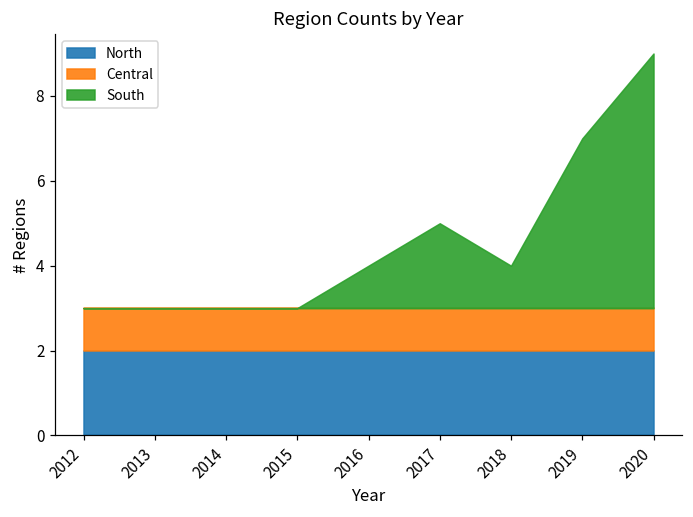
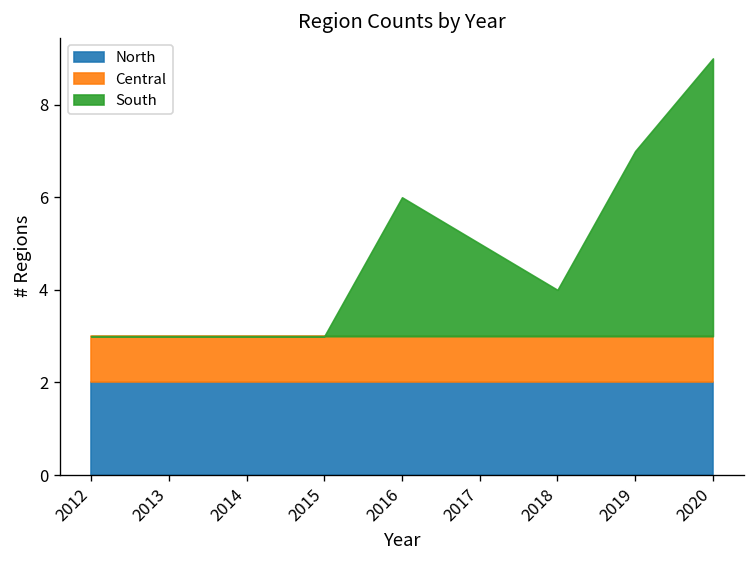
  {
    "North": {
      "2012": 2,
      "2013": 2,
      "2014": 2,
      "2015": 2,
      "2016": 2,
      "2017": 2,
      "2018": 2,
      "2019": 2,
      "2020": 2
    },
    "Central": {
      "2016": 1,
      "2017": 1,
      "2018": 1,
      "2019": 1,
      "2020": 1
    },
    "South": {
-     "2016": 1,
+     "2016": 3,
      "2017": 2,
      "2018": 1,
      "2019": 4,
      "2020": 6
    }
  }
